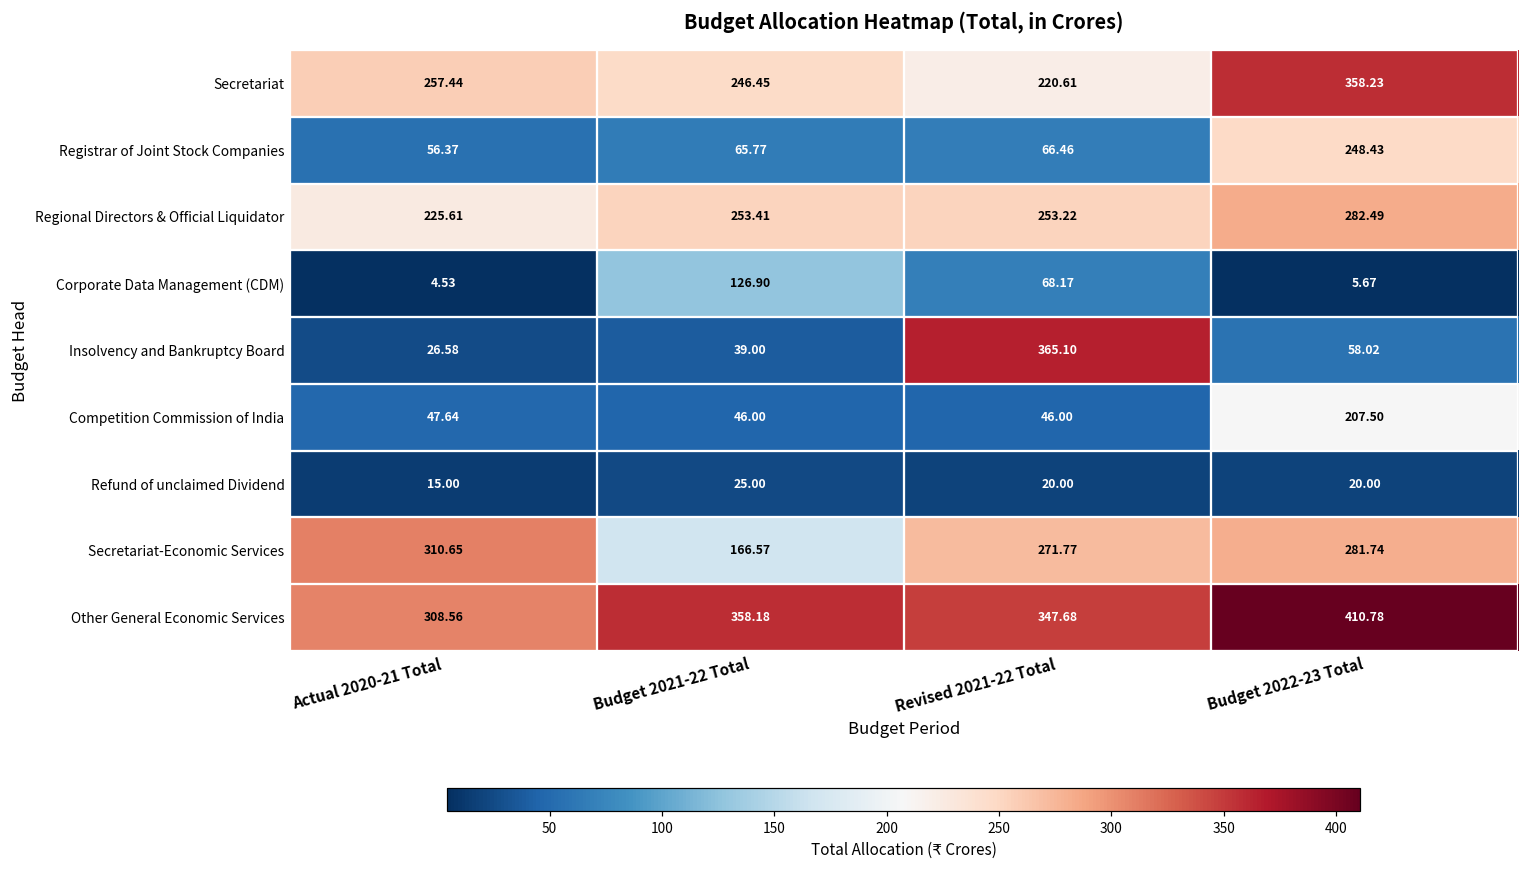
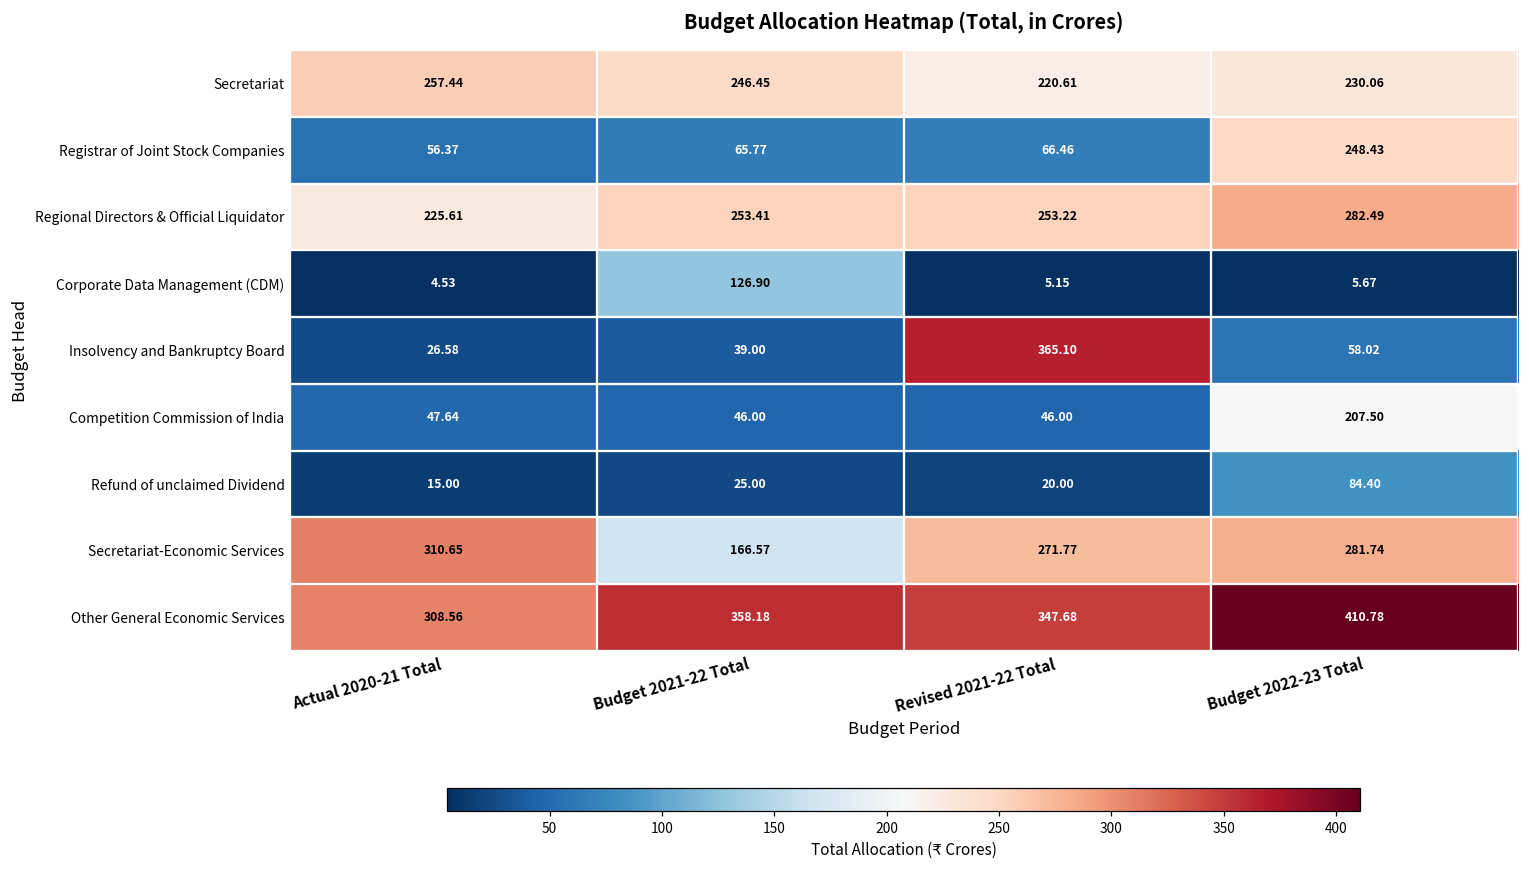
  {
    "Secretariat": {
      "Actual 2020-21 Total": 257.44,
      "Budget 2021-22 Total": 246.45,
      "Revised 2021-22 Total": 220.61,
-     "Budget 2022-23 Total": 358.23
+     "Budget 2022-23 Total": 230.06
    },
    "Registrar of Joint Stock Companies": {
      "Actual 2020-21 Total": 56.37,
      "Budget 2021-22 Total": 65.77,
      "Revised 2021-22 Total": 66.46,
      "Budget 2022-23 Total": 248.43
    },
    "Regional Directors & Official Liquidator": {
      "Actual 2020-21 Total": 225.61,
      "Budget 2021-22 Total": 253.41,
      "Revised 2021-22 Total": 253.22,
      "Budget 2022-23 Total": 282.49
    },
    "Corporate Data Management (CDM)": {
      "Actual 2020-21 Total": 4.53,
      "Budget 2021-22 Total": 126.90,
-     "Revised 2021-22 Total": 68.17,
+     "Revised 2021-22 Total": 5.15,
      "Budget 2022-23 Total": 5.67
    },
    "Insolvency and Bankruptcy Board": {
      "Actual 2020-21 Total": 26.58,
      "Budget 2021-22 Total": 39.00,
      "Revised 2021-22 Total": 365.10,
      "Budget 2022-23 Total": 58.02
    },
    "Competition Commission of India": {
      "Actual 2020-21 Total": 47.64,
      "Budget 2021-22 Total": 46.00,
      "Revised 2021-22 Total": 46.00,
      "Budget 2022-23 Total": 207.50
    },
    "Refund of unclaimed Dividend": {
      "Actual 2020-21 Total": 15.00,
      "Budget 2021-22 Total": 25.00,
      "Revised 2021-22 Total": 20.00,
-     "Budget 2022-23 Total": 20.00
+     "Budget 2022-23 Total": 84.40
    },
    "Secretariat-Economic Services": {
      "Actual 2020-21 Total": 310.65,
      "Budget 2021-22 Total": 166.57,
      "Revised 2021-22 Total": 271.77,
      "Budget 2022-23 Total": 281.74
    },
    "Other General Economic Services": {
      "Actual 2020-21 Total": 308.56,
      "Budget 2021-22 Total": 358.18,
      "Revised 2021-22 Total": 347.68,
      "Budget 2022-23 Total": 410.78
    }
  }
